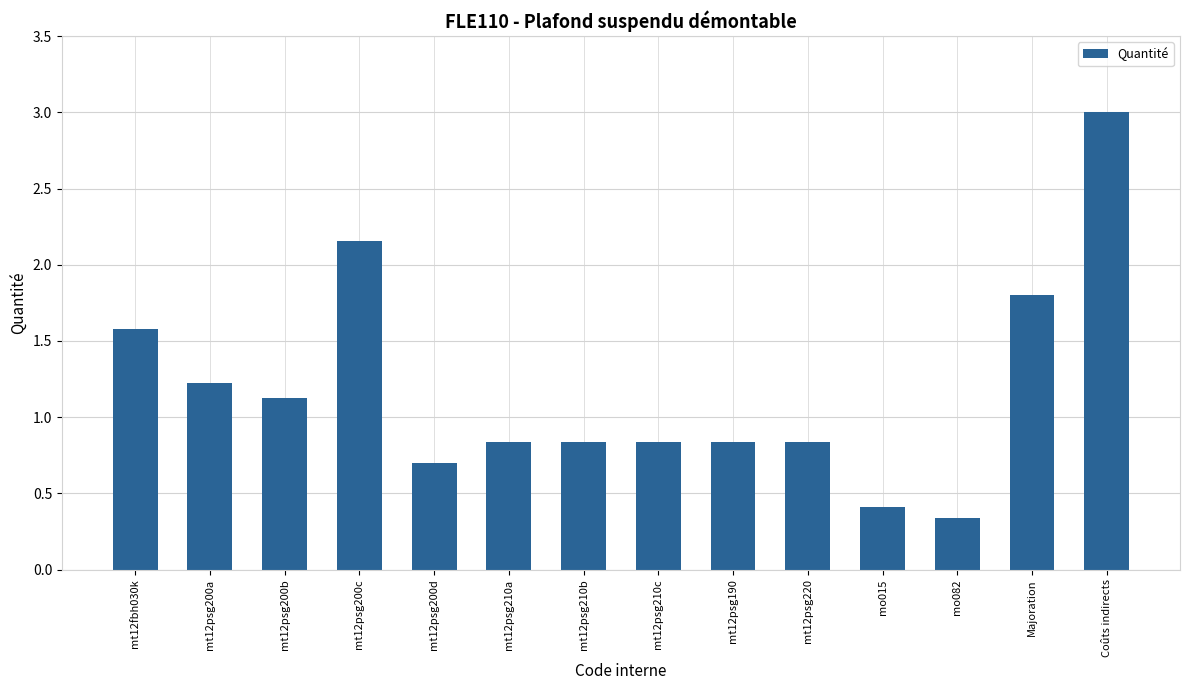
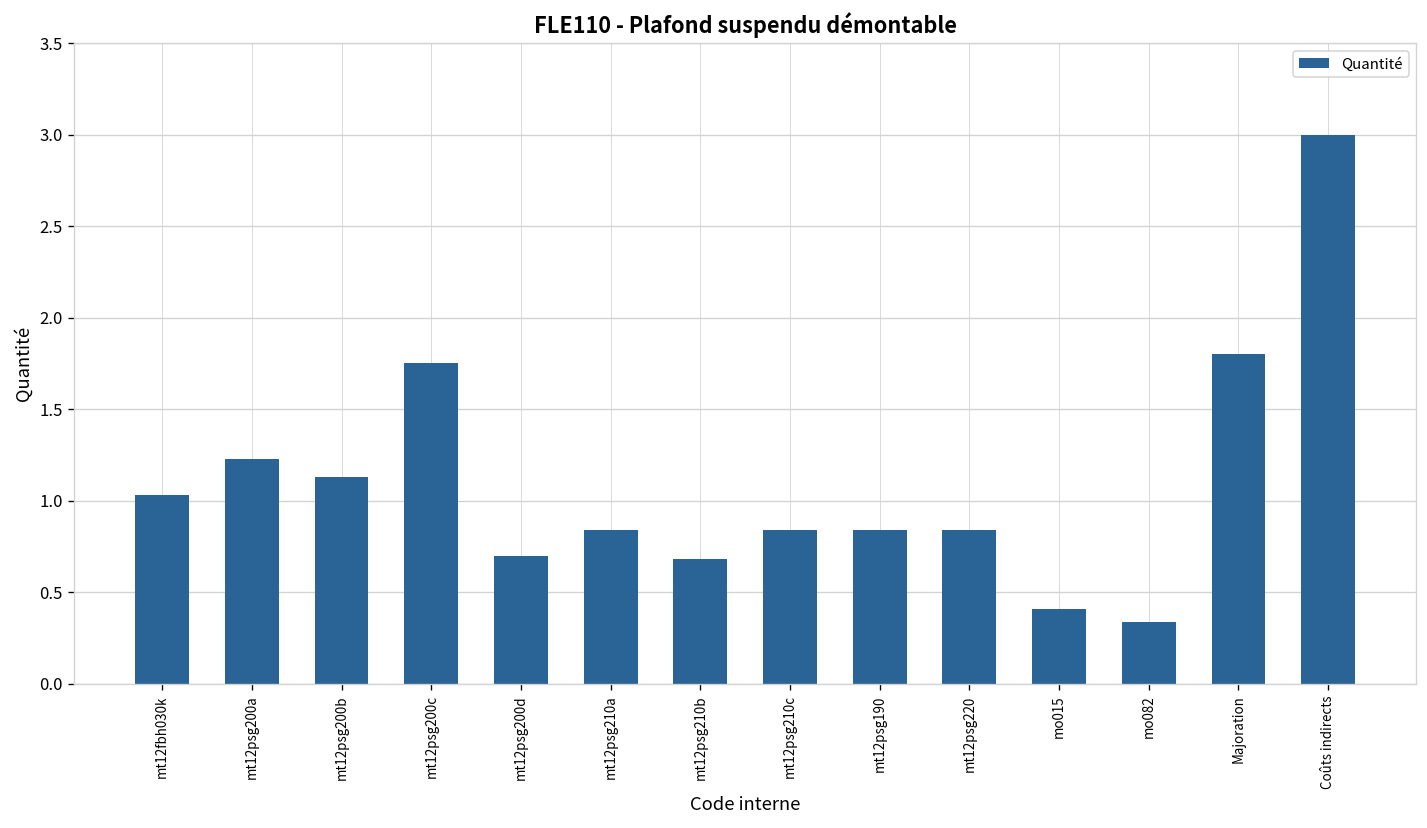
  {
-   "mt12fbh030k": 1.58,
+   "mt12fbh030k": 1.03,
    "mt12psg200a": 1.23,
    "mt12psg200b": 1.13,
-   "mt12psg200c": 2.16,
+   "mt12psg200c": 1.75,
    "mt12psg200d": 0.70,
    "mt12psg210a": 0.84,
-   "mt12psg210b": 0.84,
+   "mt12psg210b": 0.68,
    "mt12psg210c": 0.84,
    "mt12psg190": 0.84,
    "mt12psg220": 0.84,
    "mo015": 0.41,
    "mo082": 0.34,
    "Majoration": 1.80,
    "Coûts indirects": 3.00
  }
